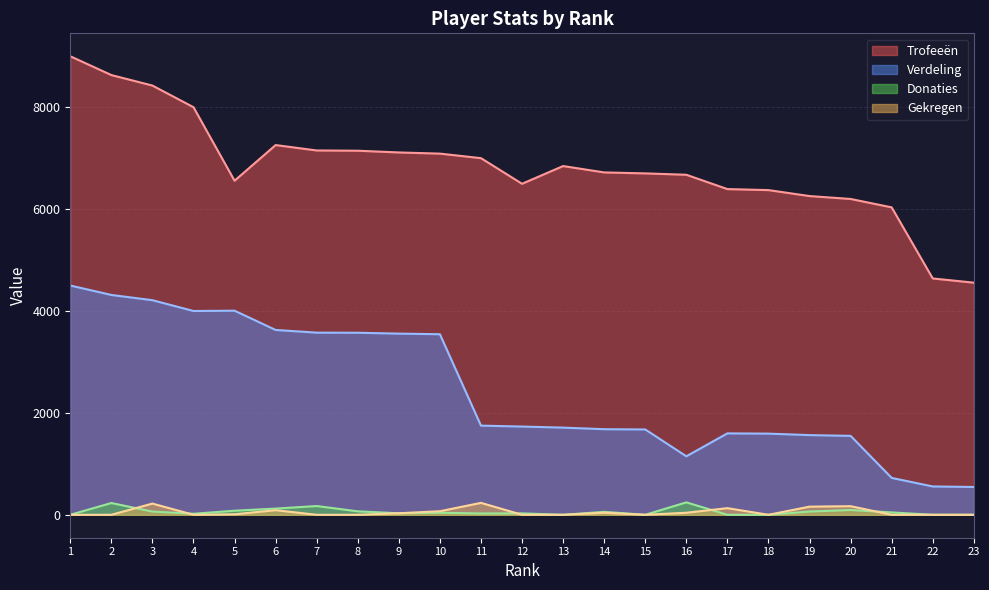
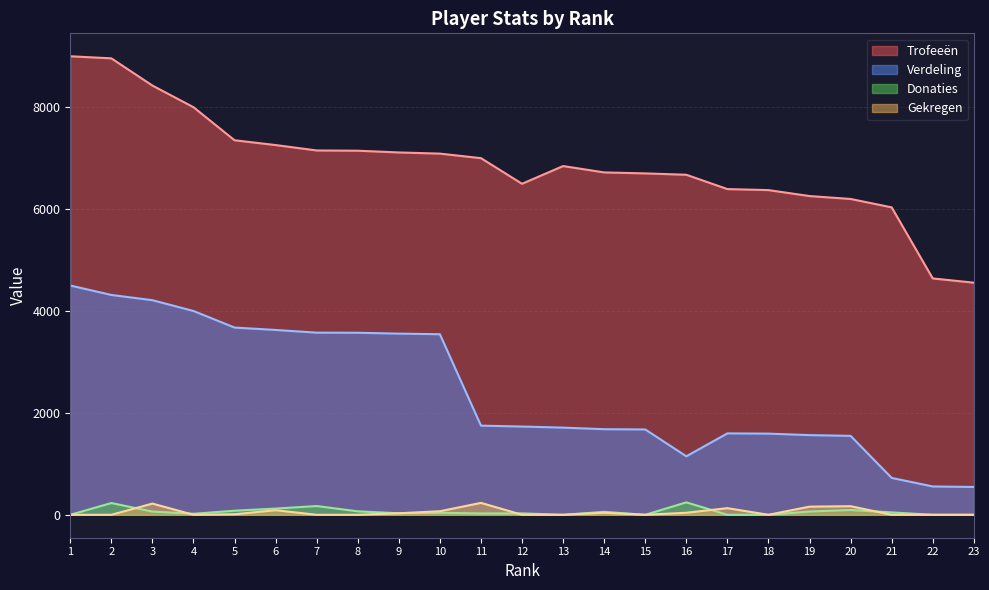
  {
    "Trofeeën": {
      "1": 9000,
-     "2": 8600,
+     "2": 9000,
      "3": 8400,
      "4": 8000,
-     "5": 6600,
+     "5": 7400,
      "6": 7300,
      "7": 7200,
      "8": 7100,
      "9": 7100,
      "10": 7100,
      "11": 7000,
      "12": 6500,
      "13": 6800,
      "14": 6700,
      "15": 6700,
      "16": 6700,
      "17": 6400,
      "18": 6400,
      "19": 6300,
      "20": 6200,
      "21": 6000,
      "22": 4600,
      "23": 4600
    },
    "Verdeling": {
      "1": 4500,
      "2": 4300,
      "3": 4200,
      "4": 4000,
-     "5": 4000,
+     "5": 3700,
      "6": 3600,
      "7": 3600,
      "8": 3600,
      "9": 3600,
      "10": 3500,
      "11": 1800,
      "12": 1700,
      "13": 1700,
      "14": 1700,
      "15": 1700,
      "16": 1100,
      "17": 1600,
      "18": 1600,
      "19": 1600,
      "20": 1500,
      "21": 700,
      "22": 600,
      "23": 500
    },
    "Donaties": {
      "2": 200,
      "3": 100,
      "5": 100,
      "7": 200,
      "8": 100,
      "11": 0,
      "16": 200,
      "17": 0,
      "19": 100,
      "20": 100
    },
    "Gekregen": {
      "2": 0,
      "3": 200,
      "5": 0,
      "7": 0,
      "8": 0,
      "11": 200,
      "16": 0,
      "17": 100,
      "19": 200,
      "20": 200
    }
  }
